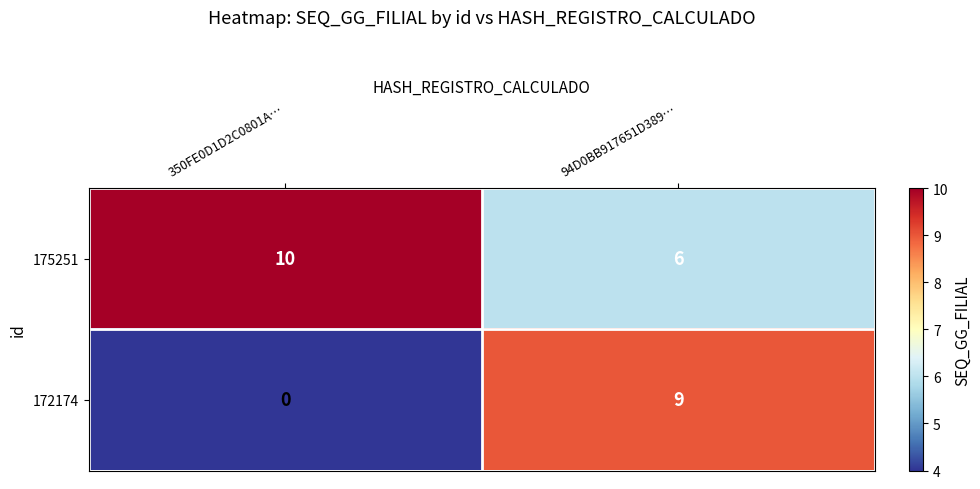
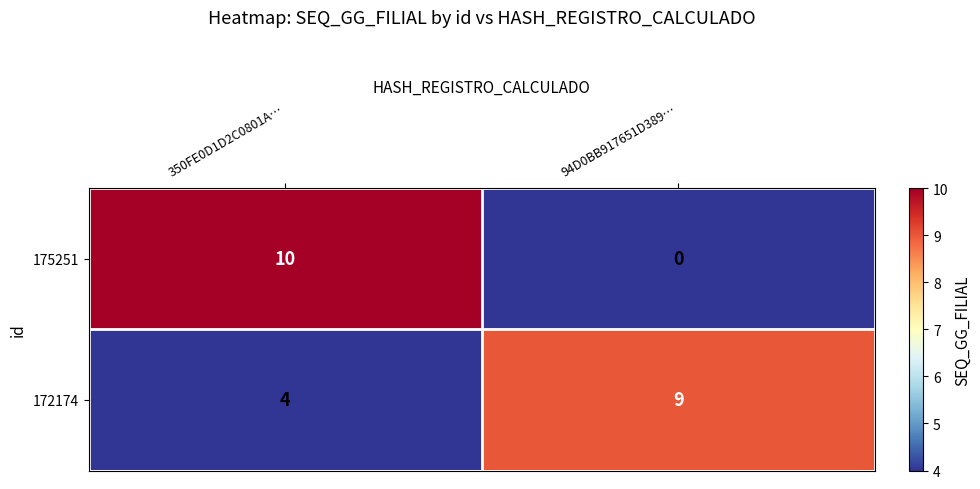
  {
    "175251": {
      "350FE0D1D2C0801A…": 10,
-     "94D0BB917651D389…": 6
+     "94D0BB917651D389…": 0
    },
    "172174": {
-     "350FE0D1D2C0801A…": 0,
+     "350FE0D1D2C0801A…": 4,
      "94D0BB917651D389…": 9
    }
  }
